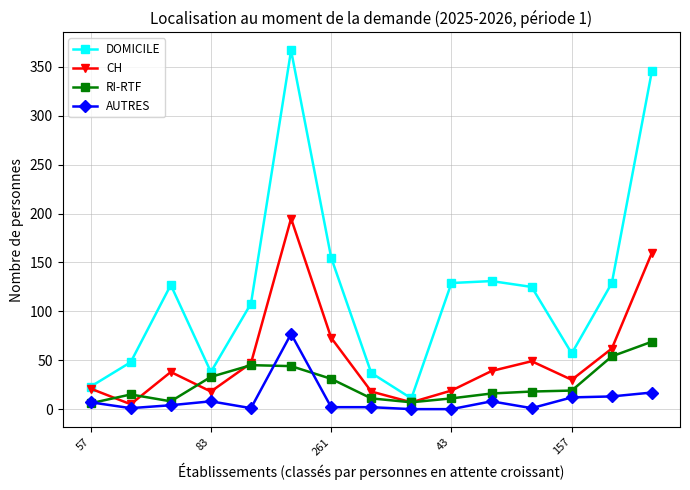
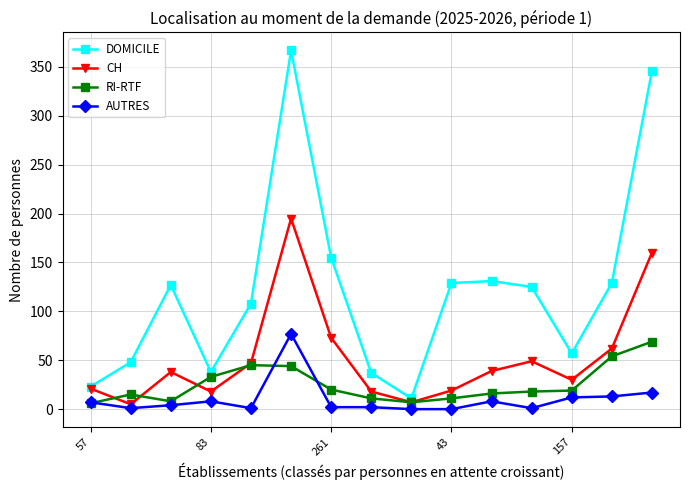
  {
    "DOMICILE": {
      "83": 40,
      "261": 160,
      "43": 130,
      "157": 60
    },
    "CH": {
      "83": 20,
      "261": 70,
      "43": 20,
      "157": 30
    },
    "RI-RTF": {
      "83": 30,
-     "261": 30,
+     "261": 20,
      "43": 10,
      "157": 20
    },
    "AUTRES": {
      "83": 10,
      "261": 0,
      "43": 0,
      "157": 10
    }
  }
